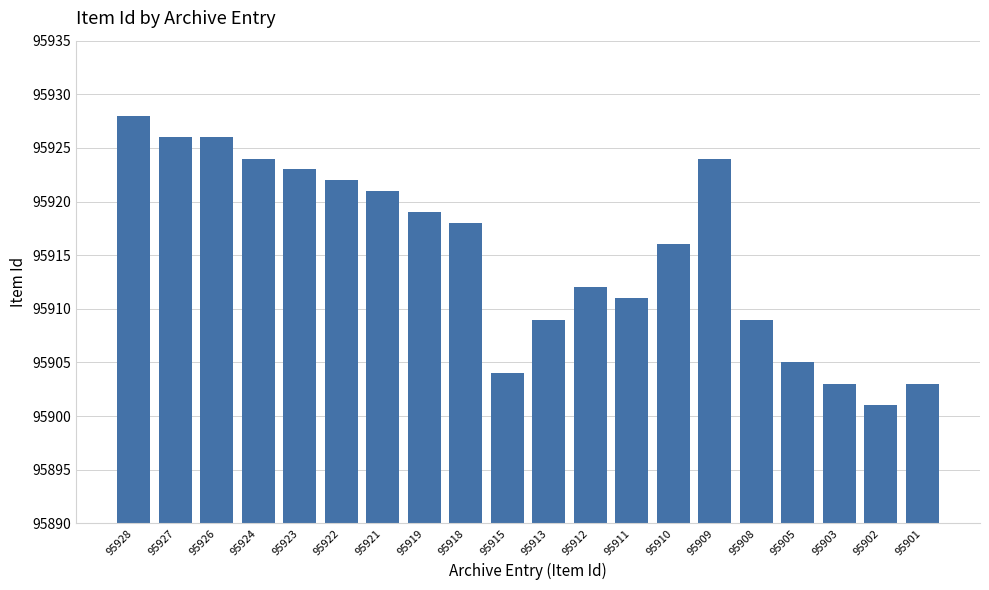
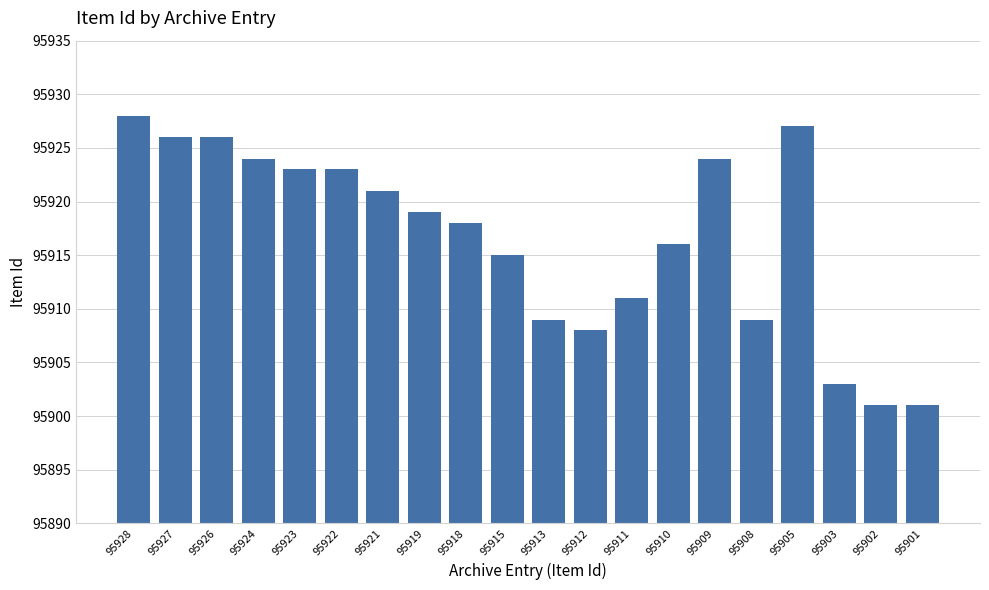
  {
    "95928": 95928,
    "95927": 95926,
    "95926": 95926,
    "95924": 95924,
    "95923": 95923,
-   "95922": 95922,
+   "95922": 95923,
    "95921": 95921,
    "95919": 95919,
    "95918": 95918,
-   "95915": 95904,
+   "95915": 95915,
    "95913": 95909,
-   "95912": 95912,
+   "95912": 95908,
    "95911": 95911,
    "95910": 95916,
    "95909": 95924,
    "95908": 95909,
-   "95905": 95905,
+   "95905": 95927,
    "95903": 95903,
    "95902": 95901,
-   "95901": 95903
+   "95901": 95901
  }
